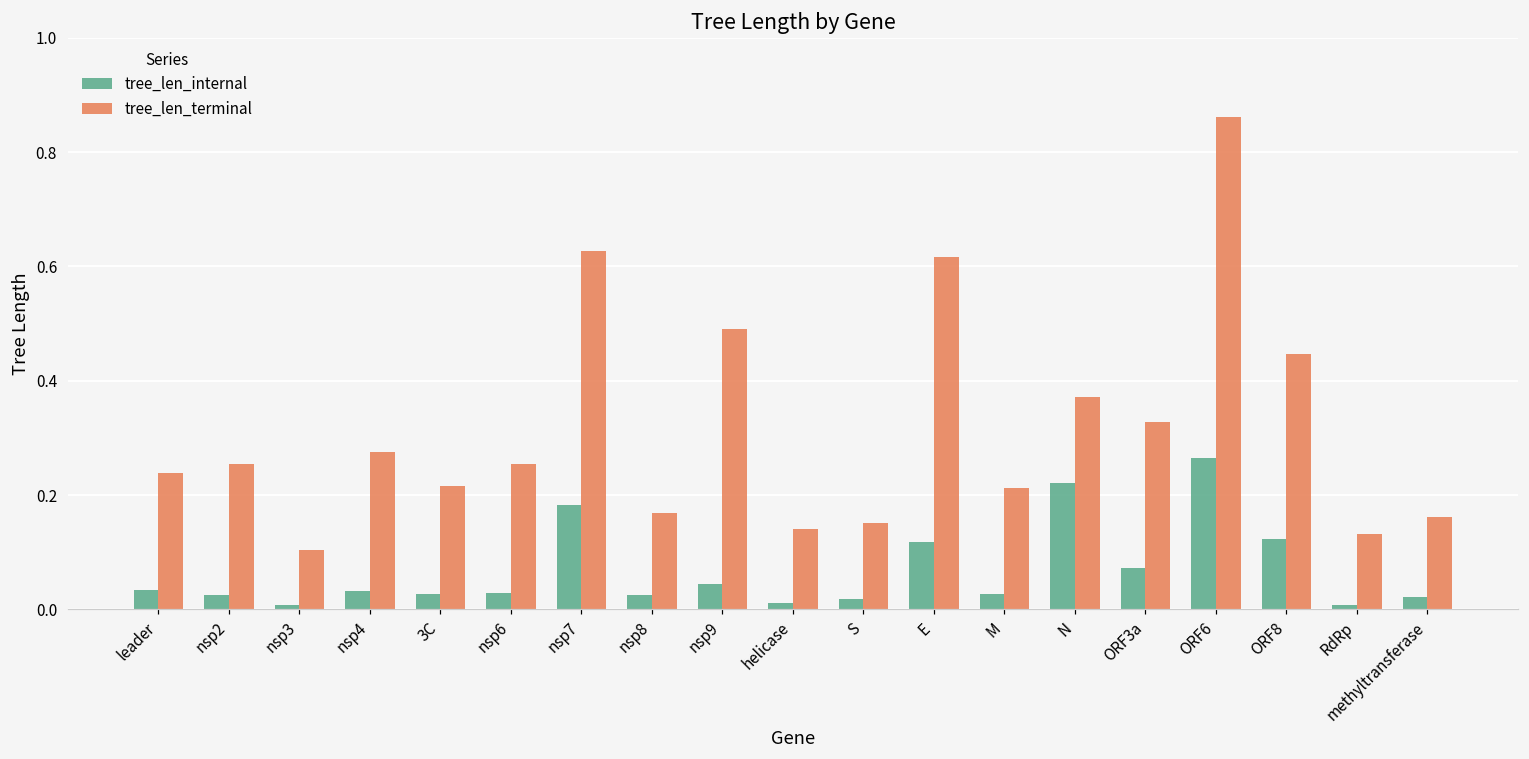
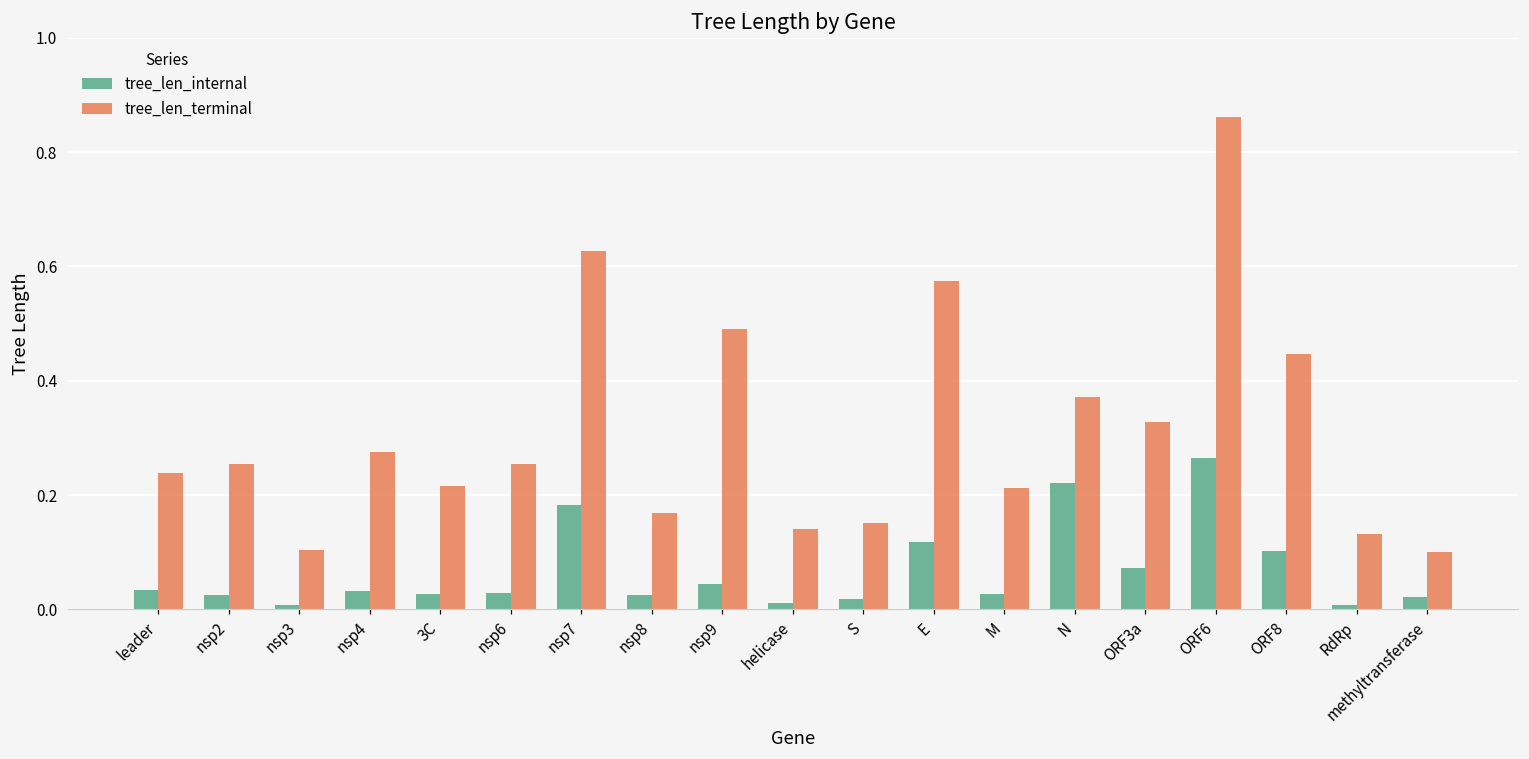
  {
    "tree_len_internal": {
      "leader": 0.03,
      "nsp2": 0.02,
      "nsp3": 0.01,
      "nsp4": 0.03,
      "3C": 0.03,
      "nsp6": 0.03,
      "nsp7": 0.18,
      "nsp8": 0.03,
      "nsp9": 0.04,
      "helicase": 0.01,
      "S": 0.02,
      "E": 0.12,
      "M": 0.03,
      "N": 0.22,
      "ORF3a": 0.07,
      "ORF6": 0.27,
-     "ORF8": 0.12,
+     "ORF8": 0.10,
      "RdRp": 0.01,
      "methyltransferase": 0.02
    },
    "tree_len_terminal": {
      "leader": 0.24,
      "nsp2": 0.25,
      "nsp3": 0.10,
      "nsp4": 0.28,
      "3C": 0.22,
      "nsp6": 0.25,
      "nsp7": 0.63,
      "nsp8": 0.17,
      "nsp9": 0.49,
      "helicase": 0.14,
      "S": 0.15,
-     "E": 0.62,
+     "E": 0.57,
      "M": 0.21,
      "N": 0.37,
      "ORF3a": 0.33,
      "ORF6": 0.86,
      "ORF8": 0.45,
      "RdRp": 0.13,
-     "methyltransferase": 0.16
+     "methyltransferase": 0.10
    }
  }
